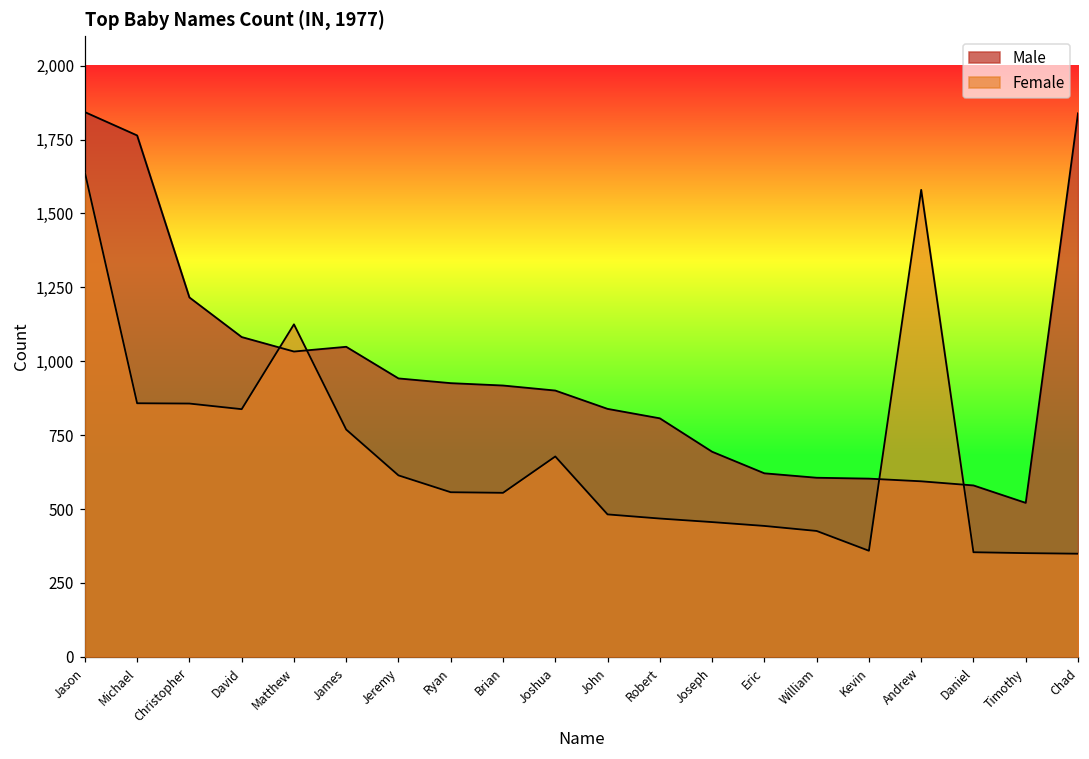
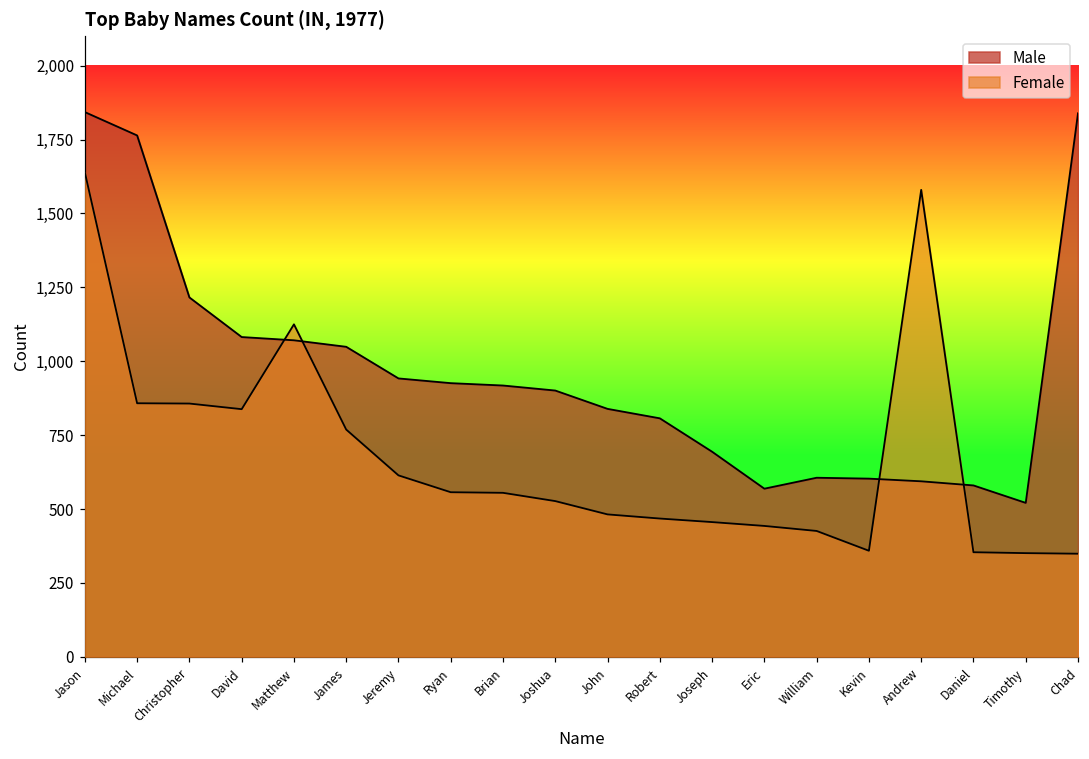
  {
    "Male": {
      "Jason": "1,840",
      "Michael": "1,760",
      "Christopher": "1,220",
      "David": "1,080",
-     "Matthew": "1,030",
+     "Matthew": "1,070",
      "James": "1,050",
      "Jeremy": "940",
      "Ryan": "930",
      "Brian": "920",
      "Joshua": "900",
      "John": "840",
      "Robert": "810",
      "Joseph": "690",
-     "Eric": "620",
+     "Eric": "570",
      "William": "610",
      "Kevin": "600",
      "Andrew": "590",
      "Daniel": "580",
      "Timothy": "520",
      "Chad": "1,840"
    },
    "Female": {
      "Jason": "1,640",
      "Michael": "860",
      "Christopher": "860",
      "David": "840",
      "Matthew": "1,130",
      "James": "770",
      "Jeremy": "610",
      "Ryan": "560",
      "Brian": "560",
-     "Joshua": "680",
+     "Joshua": "530",
      "John": "480",
      "Robert": "470",
      "Joseph": "460",
      "Eric": "440",
      "William": "430",
      "Kevin": "360",
      "Andrew": "1,580",
      "Daniel": "350",
      "Timothy": "350",
      "Chad": "350"
    }
  }
